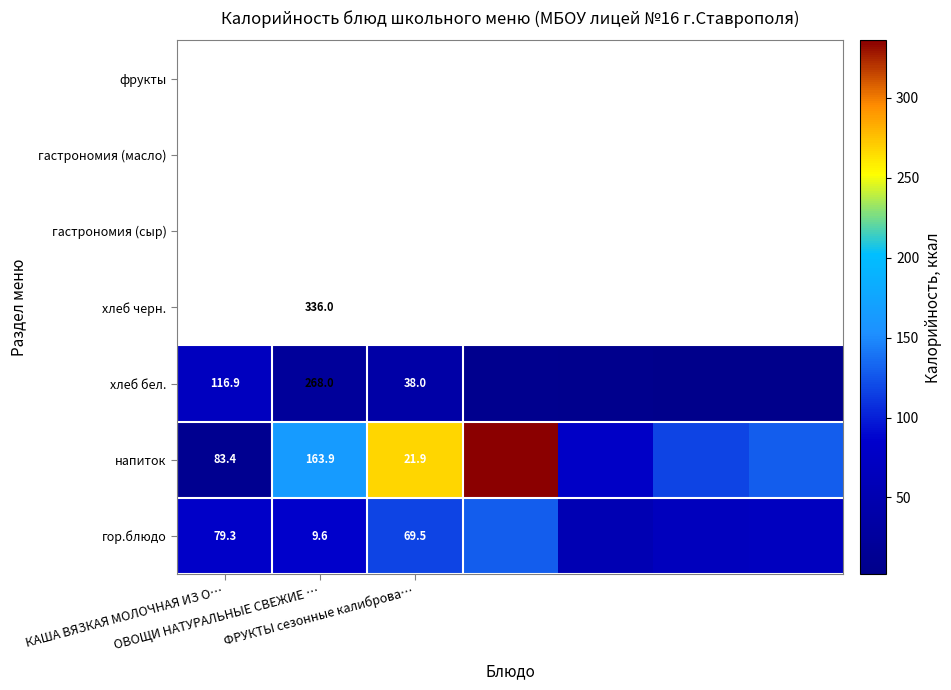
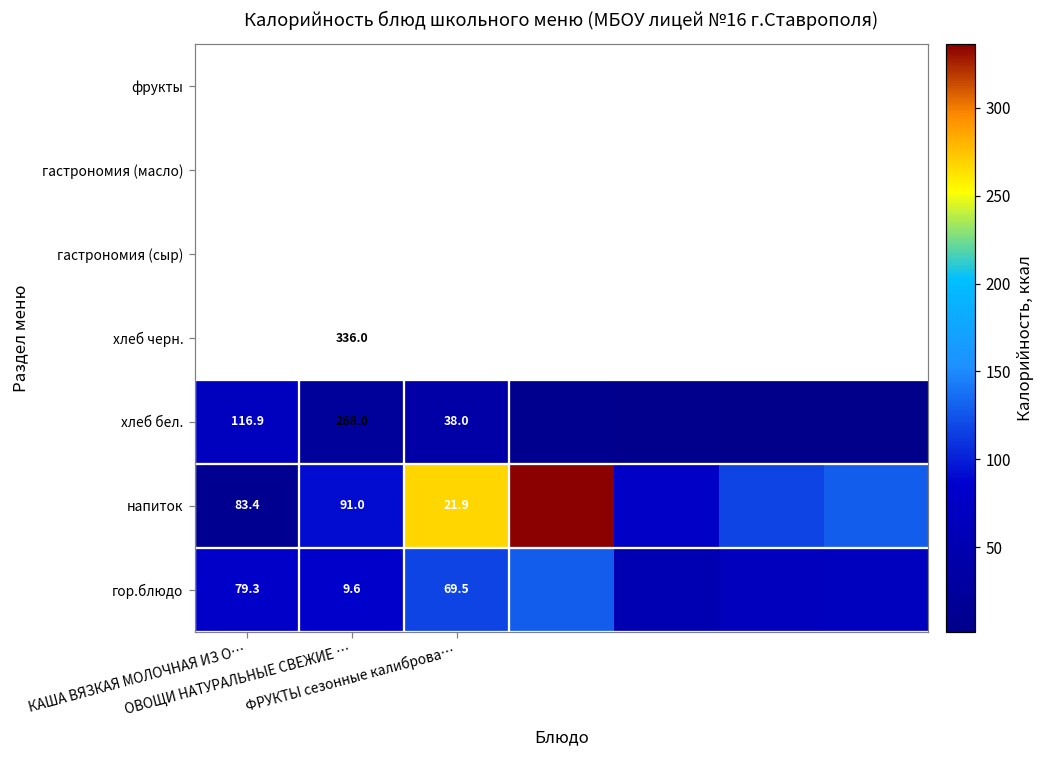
  {
    "хлеб бел.": {
      "КАША ВЯЗКАЯ МОЛОЧНАЯ ИЗ О…": 116.9,
      "ОВОЩИ НАТУРАЛЬНЫЕ СВЕЖИЕ …": 268.0,
      "ФРУКТЫ сезонные калиброва…": 38.0
    },
    "напиток": {
      "КАША ВЯЗКАЯ МОЛОЧНАЯ ИЗ О…": 83.4,
-     "ОВОЩИ НАТУРАЛЬНЫЕ СВЕЖИЕ …": 163.9,
+     "ОВОЩИ НАТУРАЛЬНЫЕ СВЕЖИЕ …": 91.0,
      "ФРУКТЫ сезонные калиброва…": 21.9
    },
    "гор.блюдо": {
      "КАША ВЯЗКАЯ МОЛОЧНАЯ ИЗ О…": 79.3,
      "ОВОЩИ НАТУРАЛЬНЫЕ СВЕЖИЕ …": 9.6,
      "ФРУКТЫ сезонные калиброва…": 69.5
    }
  }
